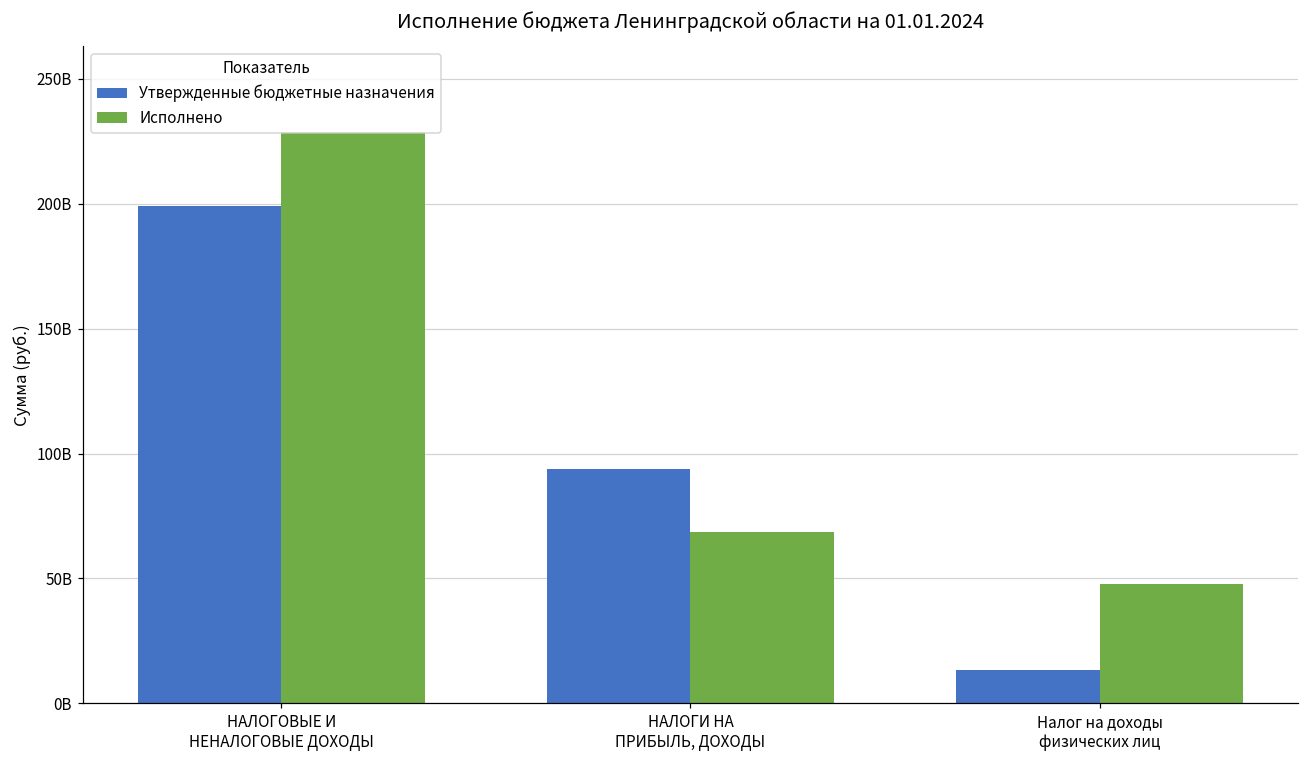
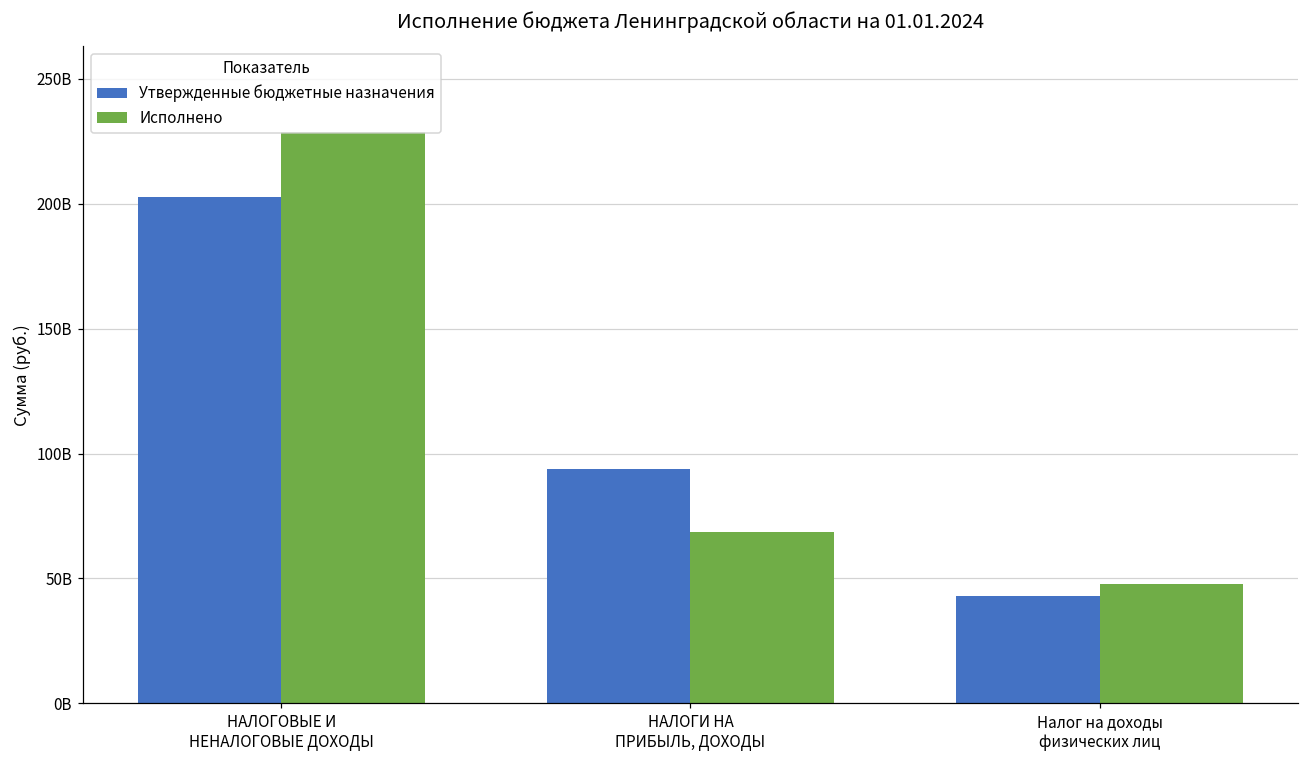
  {
    "Утвержденные бюджетные назначения": {
-     "НАЛОГОВЫЕ И НЕНАЛОГОВЫЕ ДОХОДЫ": 199000000000,
+     "НАЛОГОВЫЕ И НЕНАЛОГОВЫЕ ДОХОДЫ": 203000000000,
      "НАЛОГИ НА ПРИБЫЛЬ, ДОХОДЫ": 94000000000,
-     "Налог на доходы физических лиц": 13000000000
+     "Налог на доходы физических лиц": 43000000000
    },
    "Исполнено": {
      "НАЛОГОВЫЕ И НЕНАЛОГОВЫЕ ДОХОДЫ": 229000000000,
      "НАЛОГИ НА ПРИБЫЛЬ, ДОХОДЫ": 69000000000,
      "Налог на доходы физических лиц": 48000000000
    }
  }
